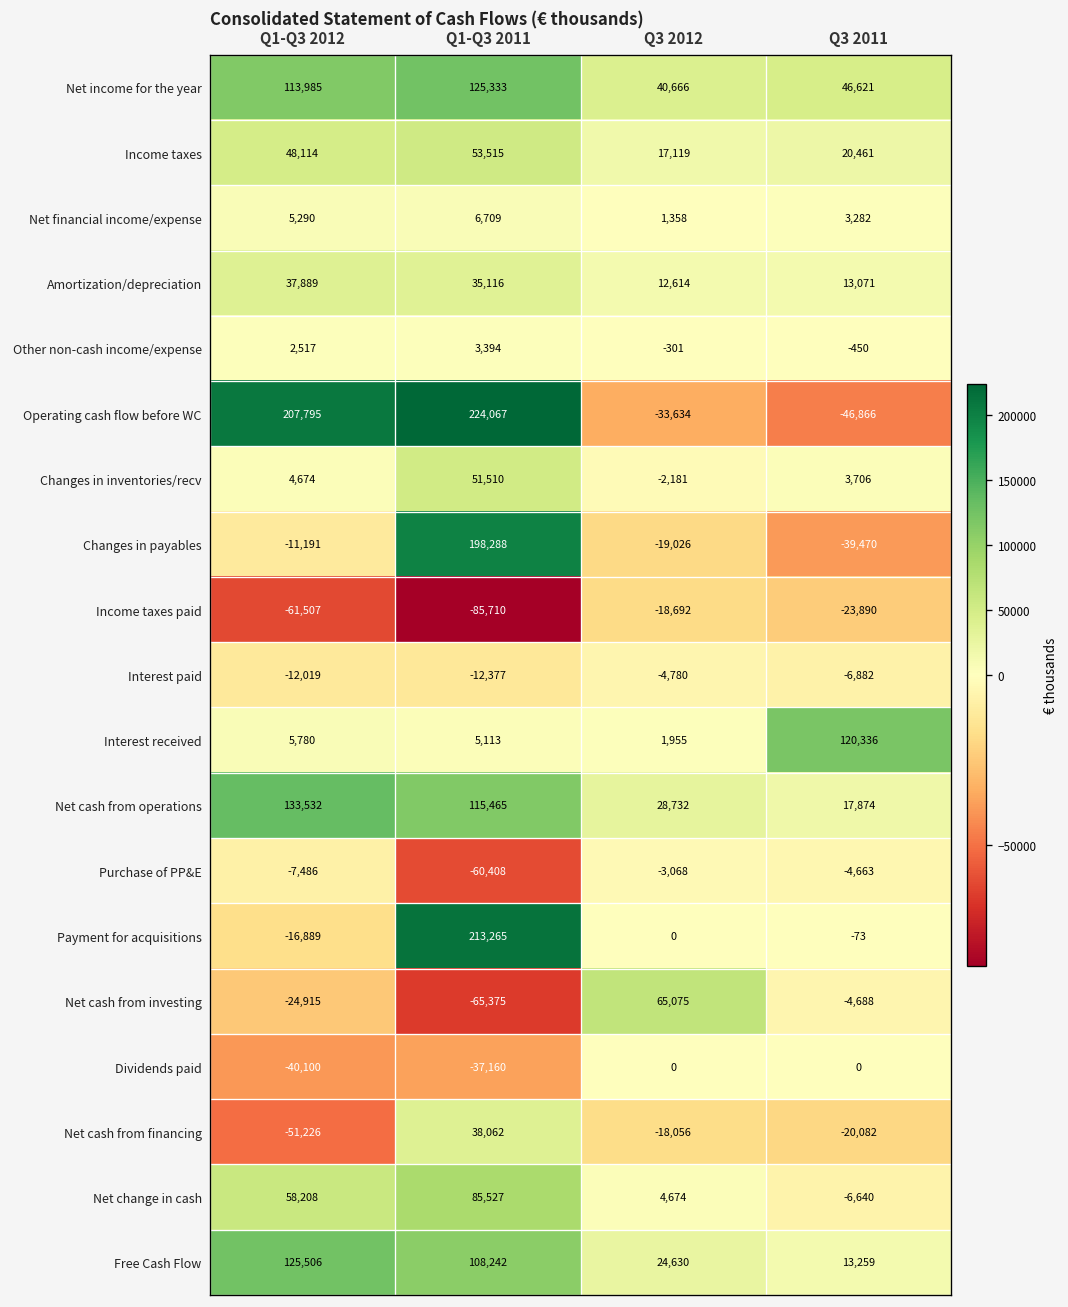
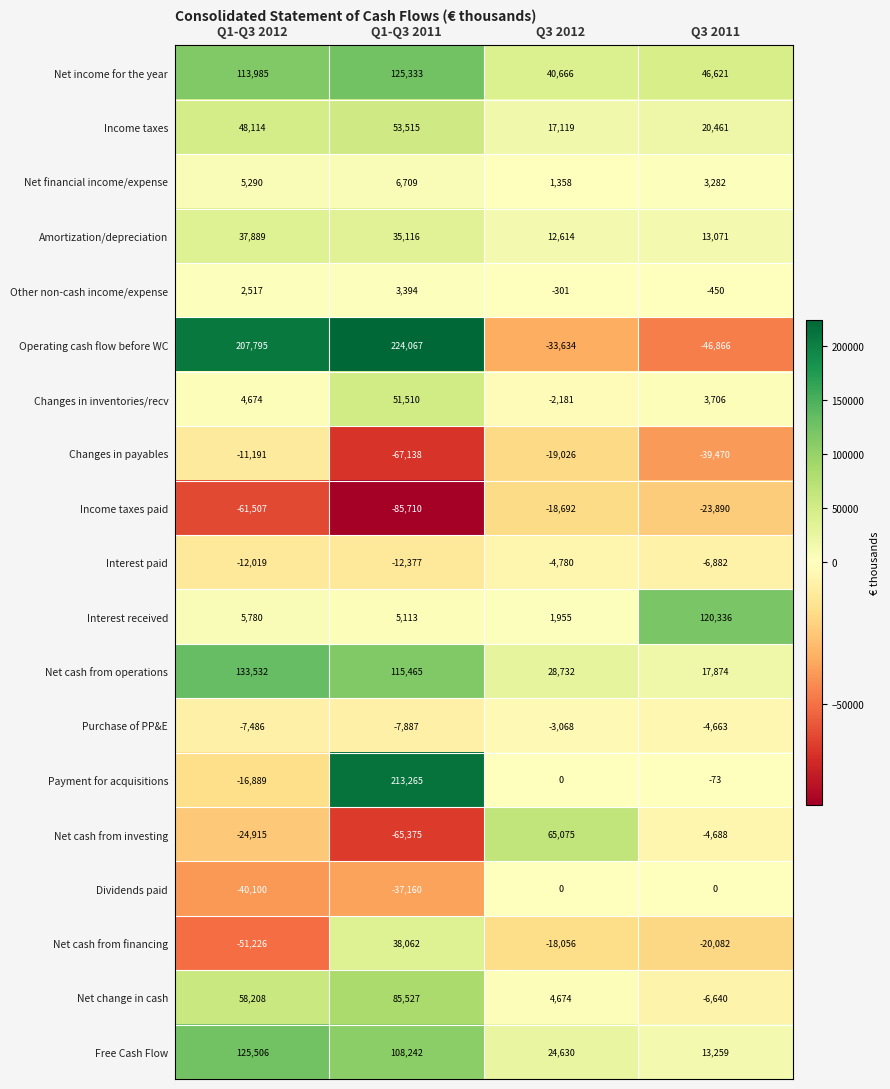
  {
    "Net income for the year": {
      "Q1-Q3 2012": "113,985",
      "Q1-Q3 2011": "125,333",
      "Q3 2012": "40,666",
      "Q3 2011": "46,621"
    },
    "Income taxes": {
      "Q1-Q3 2012": "48,114",
      "Q1-Q3 2011": "53,515",
      "Q3 2012": "17,119",
      "Q3 2011": "20,461"
    },
    "Net financial income/expense": {
      "Q1-Q3 2012": "5,290",
      "Q1-Q3 2011": "6,709",
      "Q3 2012": "1,358",
      "Q3 2011": "3,282"
    },
    "Amortization/depreciation": {
      "Q1-Q3 2012": "37,889",
      "Q1-Q3 2011": "35,116",
      "Q3 2012": "12,614",
      "Q3 2011": "13,071"
    },
    "Other non-cash income/expense": {
      "Q1-Q3 2012": "2,517",
      "Q1-Q3 2011": "3,394",
      "Q3 2012": "-301",
      "Q3 2011": "-450"
    },
    "Operating cash flow before WC": {
      "Q1-Q3 2012": "207,795",
      "Q1-Q3 2011": "224,067",
      "Q3 2012": "-33,634",
      "Q3 2011": "-46,866"
    },
    "Changes in inventories/recv": {
      "Q1-Q3 2012": "4,674",
      "Q1-Q3 2011": "51,510",
      "Q3 2012": "-2,181",
      "Q3 2011": "3,706"
    },
    "Changes in payables": {
      "Q1-Q3 2012": "-11,191",
-     "Q1-Q3 2011": "198,288",
+     "Q1-Q3 2011": "-67,138",
      "Q3 2012": "-19,026",
      "Q3 2011": "-39,470"
    },
    "Income taxes paid": {
      "Q1-Q3 2012": "-61,507",
      "Q1-Q3 2011": "-85,710",
      "Q3 2012": "-18,692",
      "Q3 2011": "-23,890"
    },
    "Interest paid": {
      "Q1-Q3 2012": "-12,019",
      "Q1-Q3 2011": "-12,377",
      "Q3 2012": "-4,780",
      "Q3 2011": "-6,882"
    },
    "Interest received": {
      "Q1-Q3 2012": "5,780",
      "Q1-Q3 2011": "5,113",
      "Q3 2012": "1,955",
      "Q3 2011": "120,336"
    },
    "Net cash from operations": {
      "Q1-Q3 2012": "133,532",
      "Q1-Q3 2011": "115,465",
      "Q3 2012": "28,732",
      "Q3 2011": "17,874"
    },
    "Purchase of PP&E": {
      "Q1-Q3 2012": "-7,486",
-     "Q1-Q3 2011": "-60,408",
+     "Q1-Q3 2011": "-7,887",
      "Q3 2012": "-3,068",
      "Q3 2011": "-4,663"
    },
    "Payment for acquisitions": {
      "Q1-Q3 2012": "-16,889",
      "Q1-Q3 2011": "213,265",
      "Q3 2012": "0",
      "Q3 2011": "-73"
    },
    "Net cash from investing": {
      "Q1-Q3 2012": "-24,915",
      "Q1-Q3 2011": "-65,375",
      "Q3 2012": "65,075",
      "Q3 2011": "-4,688"
    },
    "Dividends paid": {
      "Q1-Q3 2012": "-40,100",
      "Q1-Q3 2011": "-37,160",
      "Q3 2012": "0",
      "Q3 2011": "0"
    },
    "Net cash from financing": {
      "Q1-Q3 2012": "-51,226",
      "Q1-Q3 2011": "38,062",
      "Q3 2012": "-18,056",
      "Q3 2011": "-20,082"
    },
    "Net change in cash": {
      "Q1-Q3 2012": "58,208",
      "Q1-Q3 2011": "85,527",
      "Q3 2012": "4,674",
      "Q3 2011": "-6,640"
    },
    "Free Cash Flow": {
      "Q1-Q3 2012": "125,506",
      "Q1-Q3 2011": "108,242",
      "Q3 2012": "24,630",
      "Q3 2011": "13,259"
    }
  }
